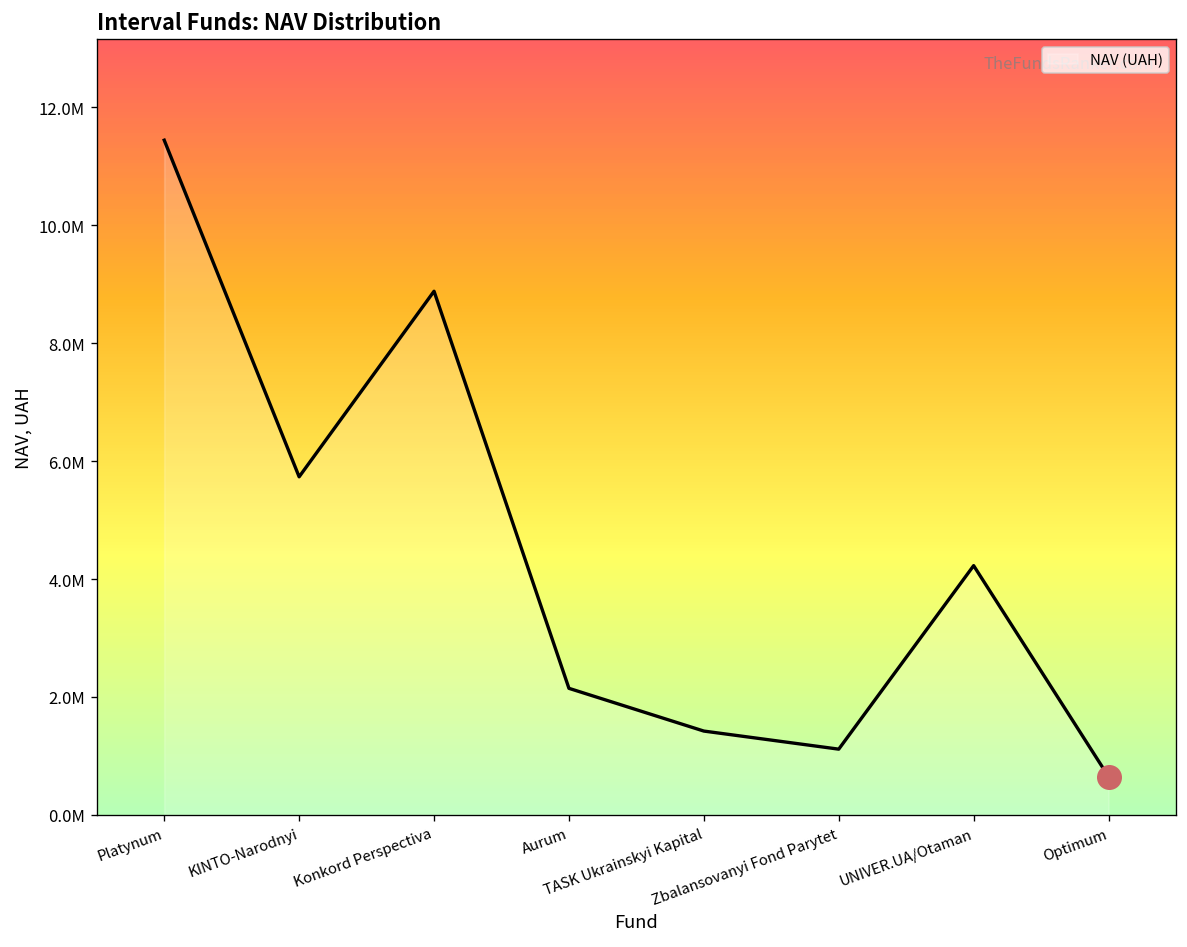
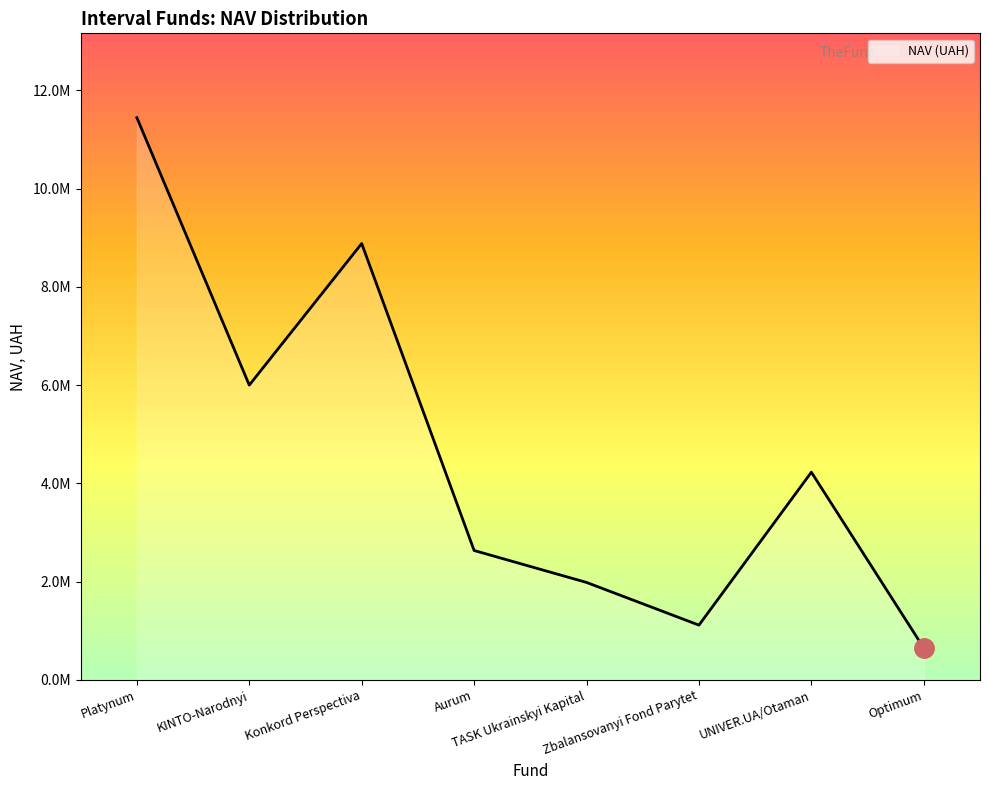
  {
    "NAV (UAH)": {
      "Platynum": 11400000,
-     "KINTO-Narodnyi": 5700000,
+     "KINTO-Narodnyi": 6000000,
      "Konkord Perspectiva": 8900000,
-     "Aurum": 2100000,
-     "TASK Ukrainskyi Kapital": 1400000,
+     "Aurum": 2600000,
+     "TASK Ukrainskyi Kapital": 2000000,
      "Zbalansovanyi Fond Parytet": 1100000,
      "UNIVER.UA/Otaman": 4200000
    }
  }
